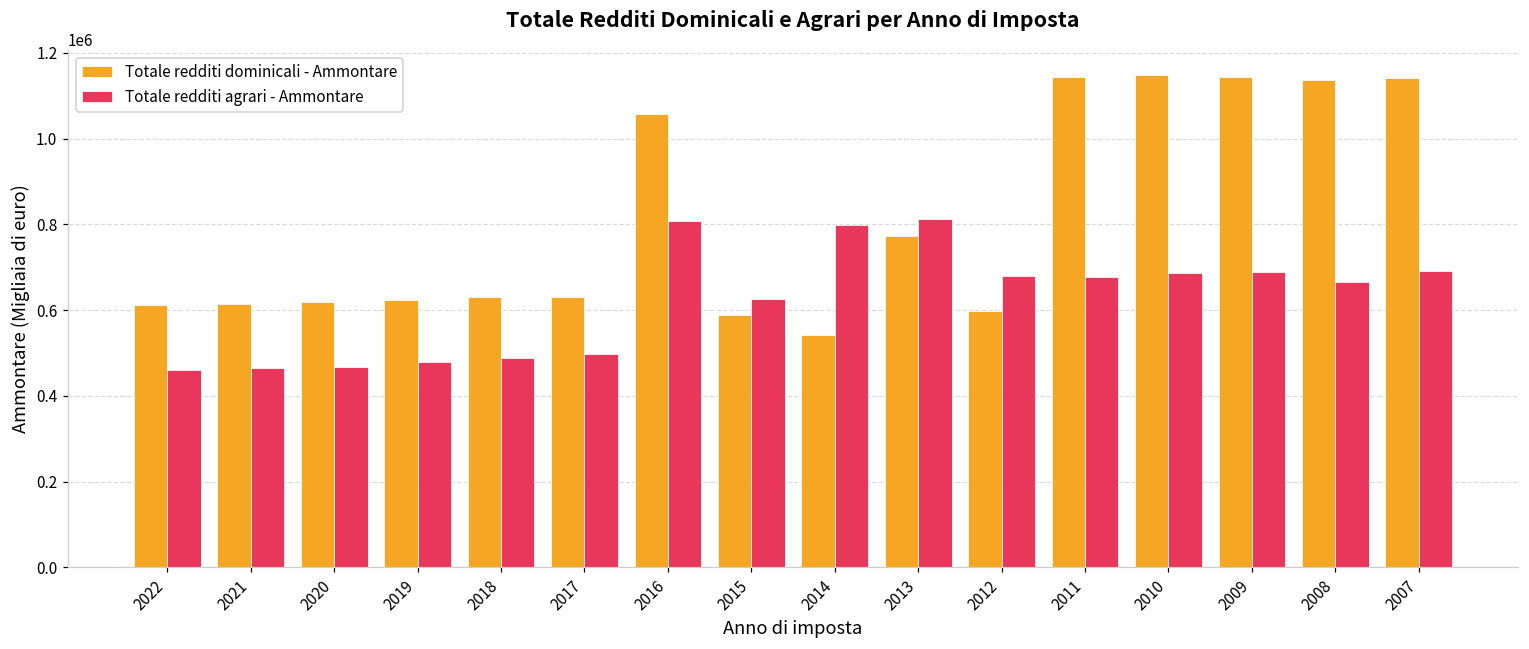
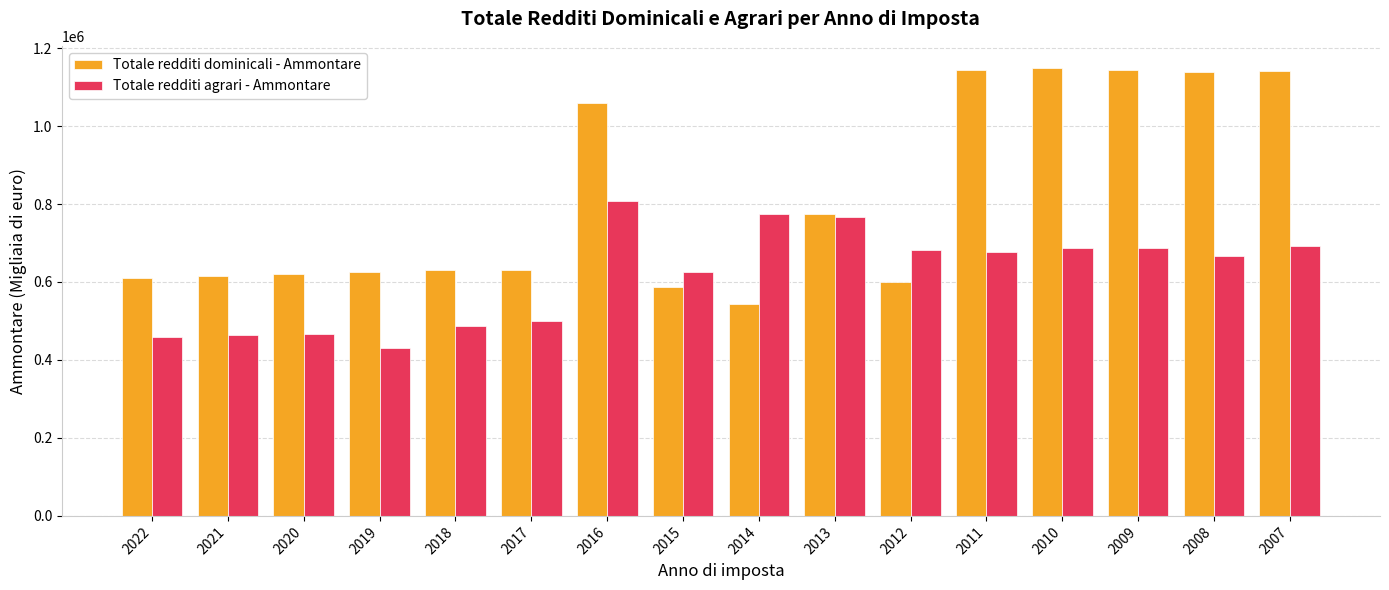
  {
    "Totale redditi dominicali - Ammontare": {
      "2022": 610000,
      "2021": 620000,
      "2020": 620000,
      "2019": 620000,
      "2018": 630000,
      "2017": 630000,
      "2016": 1060000,
      "2015": 590000,
      "2014": 540000,
      "2013": 770000,
      "2012": 600000,
      "2011": 1140000,
      "2010": 1150000,
      "2009": 1140000,
      "2008": 1140000,
      "2007": 1140000
    },
    "Totale redditi agrari - Ammontare": {
      "2022": 460000,
      "2021": 460000,
      "2020": 470000,
-     "2019": 480000,
+     "2019": 430000,
      "2018": 490000,
      "2017": 500000,
      "2016": 810000,
      "2015": 630000,
-     "2014": 800000,
-     "2013": 810000,
+     "2014": 770000,
+     "2013": 770000,
      "2012": 680000,
      "2011": 680000,
      "2010": 690000,
      "2009": 690000,
      "2008": 670000,
      "2007": 690000
    }
  }
